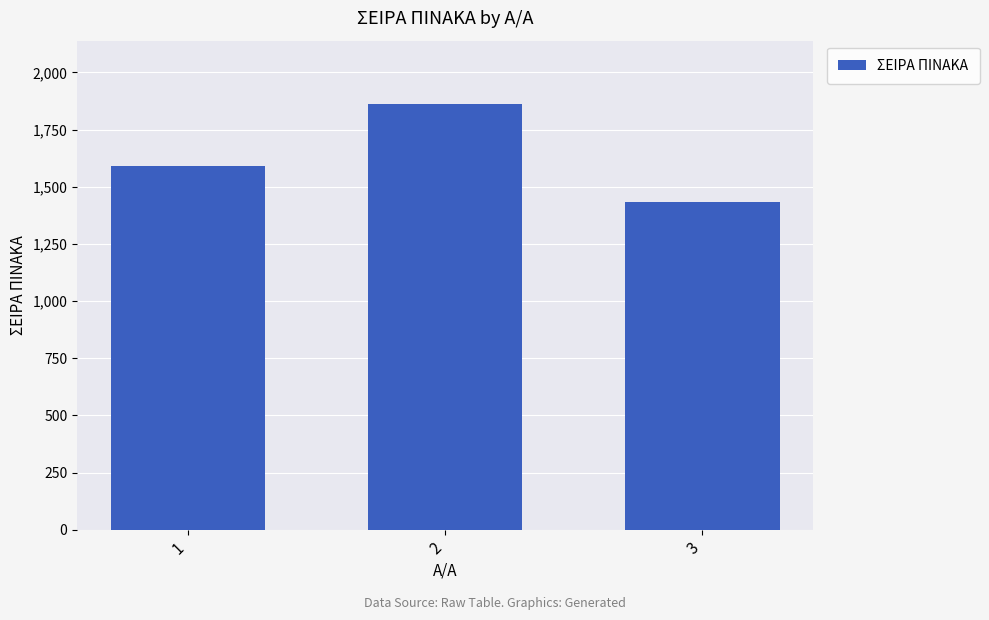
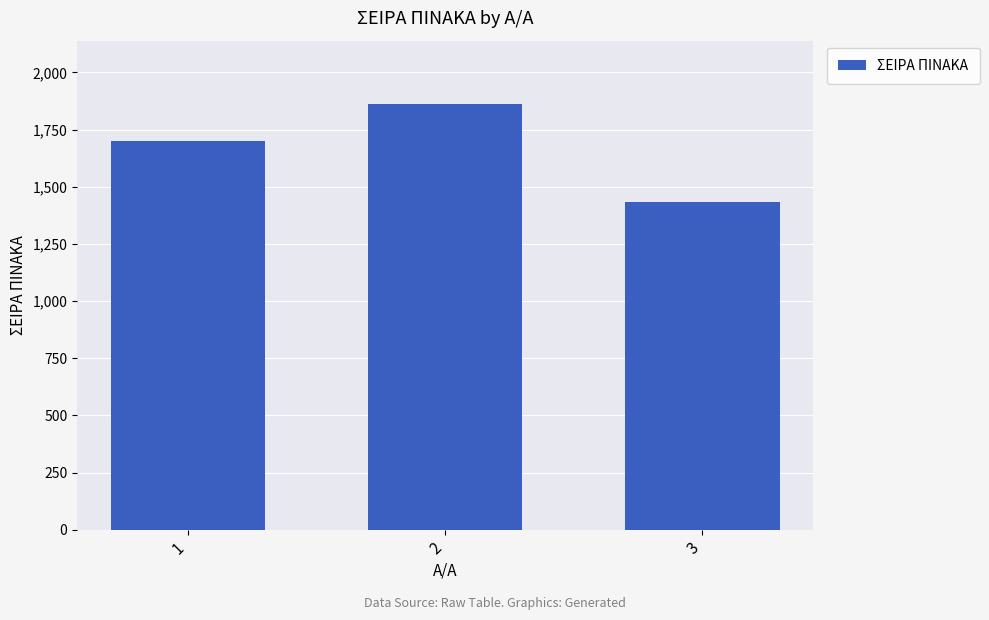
  {
-   "1": "1,590",
+   "1": "1,700",
    "2": "1,860",
    "3": "1,430"
  }
